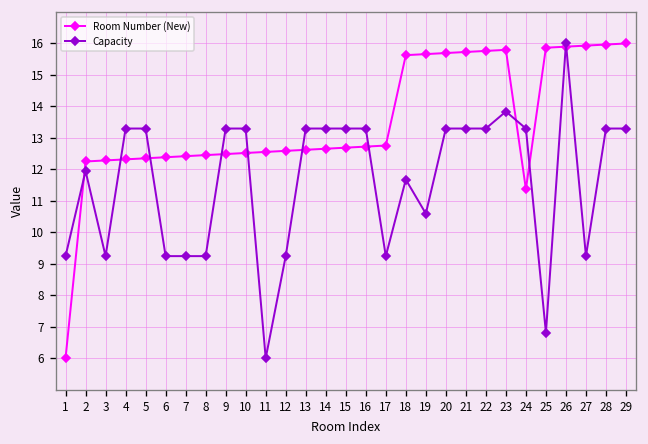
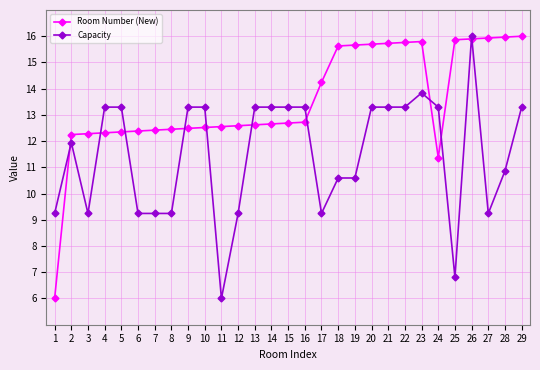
  {
    "Room Number (New)": {
      "1": 6.0,
      "2": 12.3,
      "3": 12.3,
      "4": 12.3,
      "5": 12.4,
      "6": 12.4,
      "7": 12.4,
      "8": 12.5,
      "9": 12.5,
      "10": 12.5,
      "11": 12.6,
      "12": 12.6,
      "13": 12.6,
      "14": 12.7,
      "15": 12.7,
      "16": 12.7,
-     "17": 12.8,
+     "17": 14.2,
      "18": 15.6,
      "19": 15.7,
      "20": 15.7,
      "21": 15.7,
      "22": 15.8,
      "23": 15.8,
      "24": 11.4,
      "25": 15.9,
      "26": 15.9,
      "27": 15.9,
      "28": 16.0,
      "29": 16.0
    },
    "Capacity": {
      "1": 9.2,
      "2": 11.9,
      "3": 9.2,
      "4": 13.3,
      "5": 13.3,
      "6": 9.2,
      "7": 9.2,
      "8": 9.2,
      "9": 13.3,
      "10": 13.3,
      "11": 6.0,
      "12": 9.2,
      "13": 13.3,
      "14": 13.3,
      "15": 13.3,
      "16": 13.3,
      "17": 9.2,
-     "18": 11.7,
+     "18": 10.6,
      "19": 10.6,
      "20": 13.3,
      "21": 13.3,
      "22": 13.3,
      "23": 13.8,
      "24": 13.3,
      "25": 6.8,
      "26": 16.0,
      "27": 9.2,
-     "28": 13.3,
+     "28": 10.9,
      "29": 13.3
    }
  }
